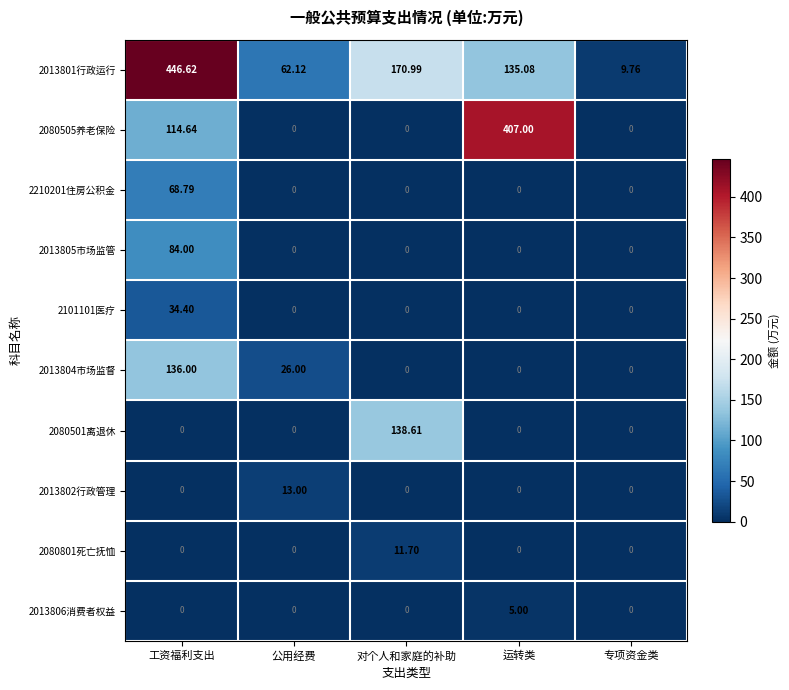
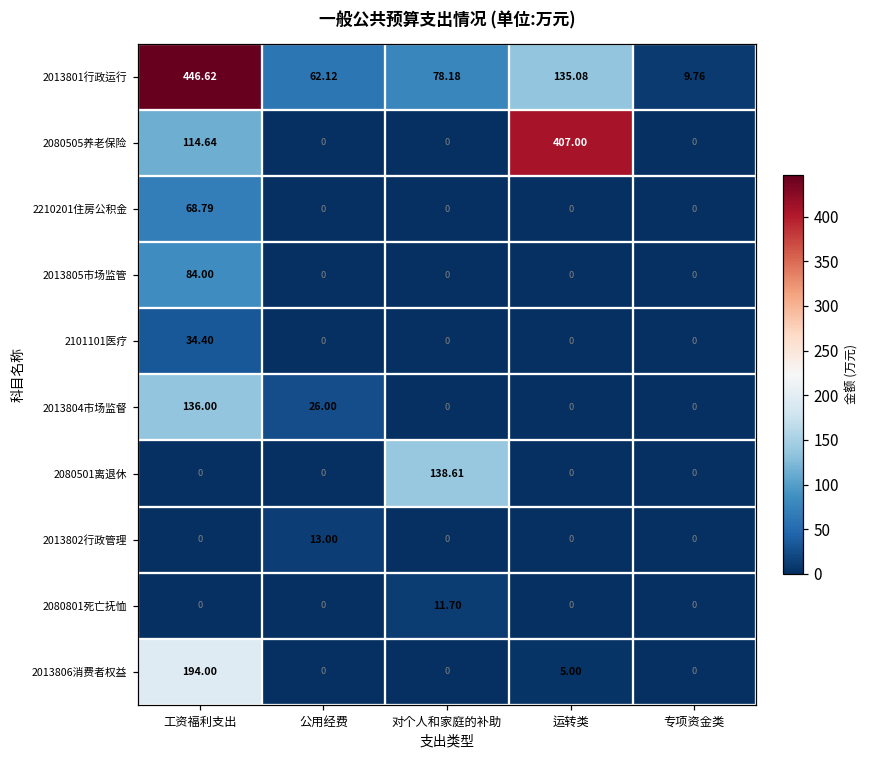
  {
    "2013801行政运行": {
      "工资福利支出": 446.62,
      "公用经费": 62.12,
-     "对个人和家庭的补助": 170.99,
+     "对个人和家庭的补助": 78.18,
      "运转类": 135.08,
      "专项资金类": 9.76
    },
    "2080505养老保险": {
      "工资福利支出": 114.64,
      "公用经费": 0,
      "对个人和家庭的补助": 0,
      "运转类": 407.00,
      "专项资金类": 0
    },
    "2210201住房公积金": {
      "工资福利支出": 68.79,
      "公用经费": 0,
      "对个人和家庭的补助": 0,
      "运转类": 0,
      "专项资金类": 0
    },
    "2013805市场监管": {
      "工资福利支出": 84.00,
      "公用经费": 0,
      "对个人和家庭的补助": 0,
      "运转类": 0,
      "专项资金类": 0
    },
    "2101101医疗": {
      "工资福利支出": 34.40,
      "公用经费": 0,
      "对个人和家庭的补助": 0,
      "运转类": 0,
      "专项资金类": 0
    },
    "2013804市场监督": {
      "工资福利支出": 136.00,
      "公用经费": 26.00,
      "对个人和家庭的补助": 0,
      "运转类": 0,
      "专项资金类": 0
    },
    "2080501离退休": {
      "工资福利支出": 0,
      "公用经费": 0,
      "对个人和家庭的补助": 138.61,
      "运转类": 0,
      "专项资金类": 0
    },
    "2013802行政管理": {
      "工资福利支出": 0,
      "公用经费": 13.00,
      "对个人和家庭的补助": 0,
      "运转类": 0,
      "专项资金类": 0
    },
    "2080801死亡抚恤": {
      "工资福利支出": 0,
      "公用经费": 0,
      "对个人和家庭的补助": 11.70,
      "运转类": 0,
      "专项资金类": 0
    },
    "2013806消费者权益": {
-     "工资福利支出": 0,
+     "工资福利支出": 194.00,
      "公用经费": 0,
      "对个人和家庭的补助": 0,
      "运转类": 5.00,
      "专项资金类": 0
    }
  }
